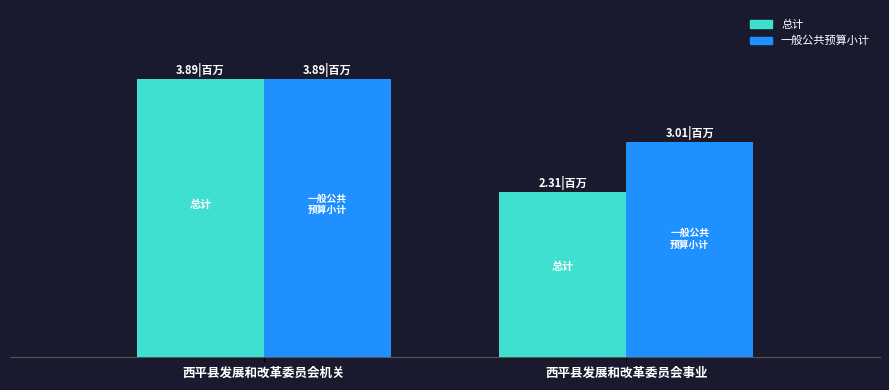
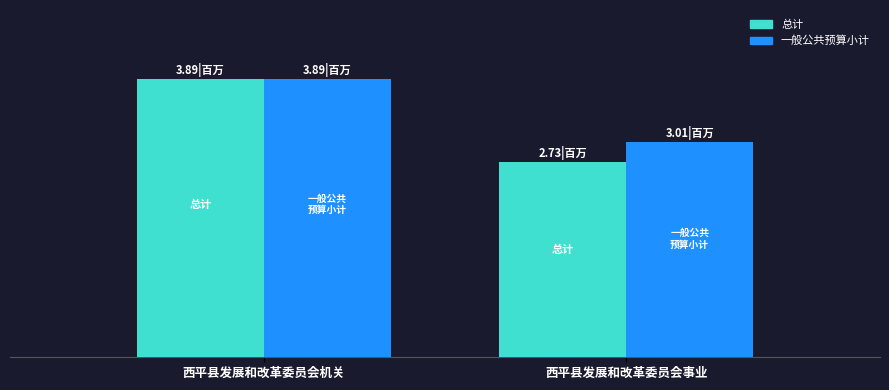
  {
    "总计": {
-     "西平县发展和改革委员会事业": "2.31|"
+     "西平县发展和改革委员会事业": "2.73|"
    }
  }
